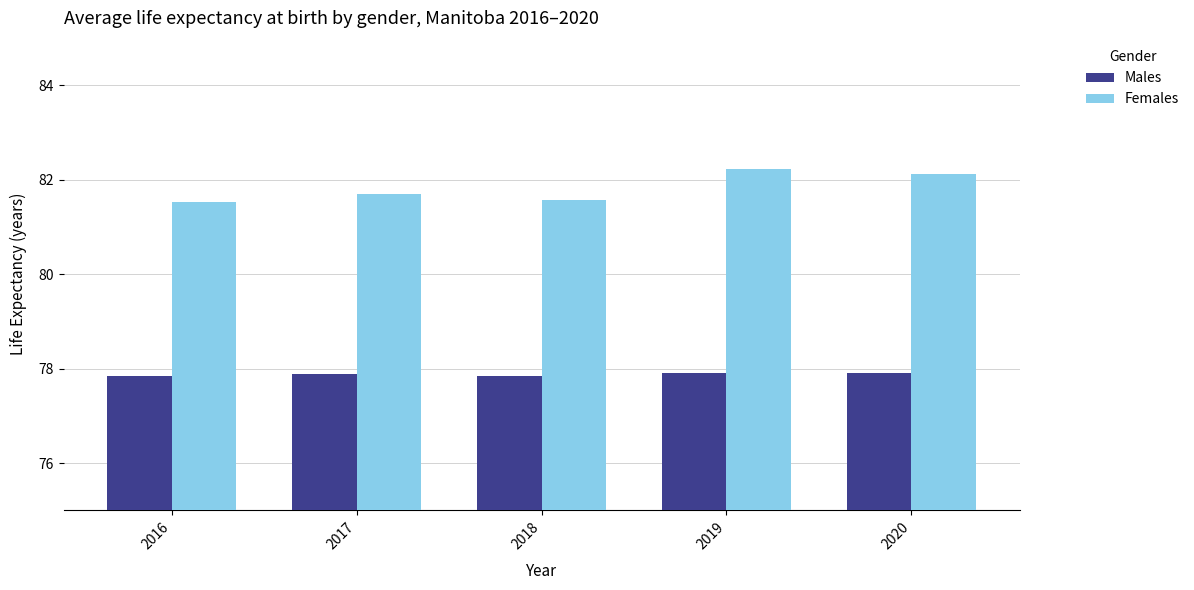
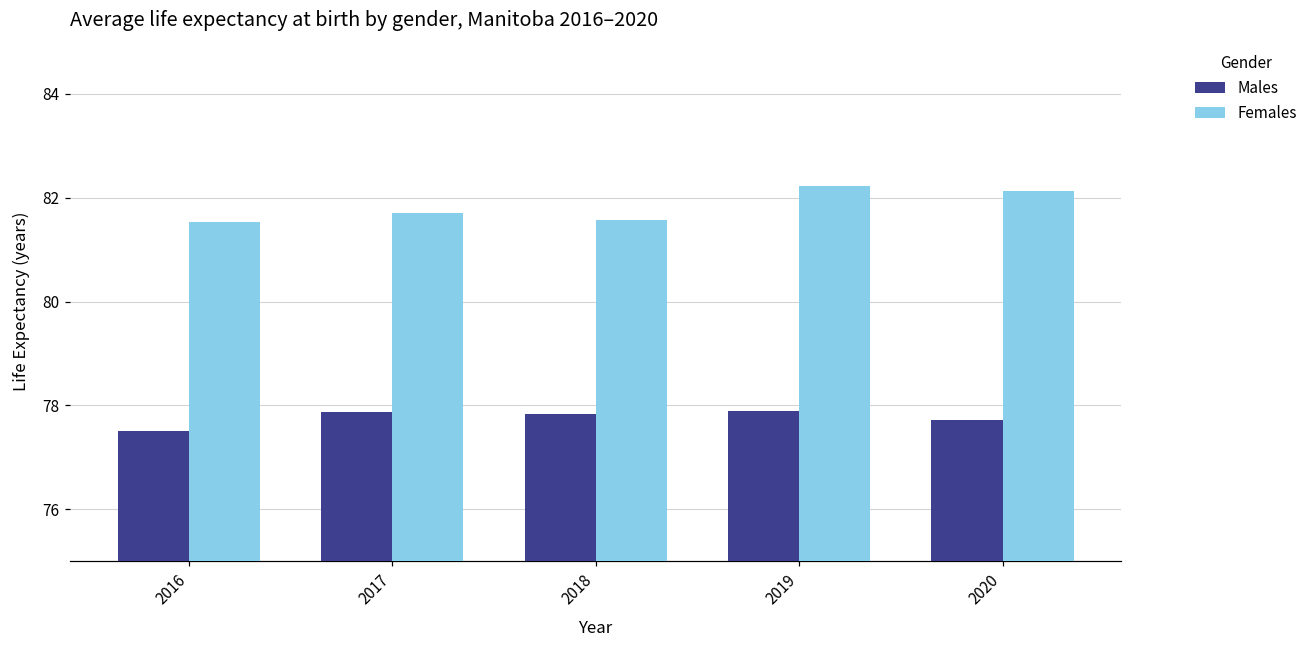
  {
    "Males": {
-     "2016": 77.8,
+     "2016": 77.5,
      "2017": 77.9,
      "2018": 77.8,
      "2019": 77.9,
-     "2020": 77.9
+     "2020": 77.7
    },
    "Females": {
      "2016": 81.5,
      "2017": 81.7,
      "2018": 81.6,
      "2019": 82.2,
      "2020": 82.1
    }
  }
